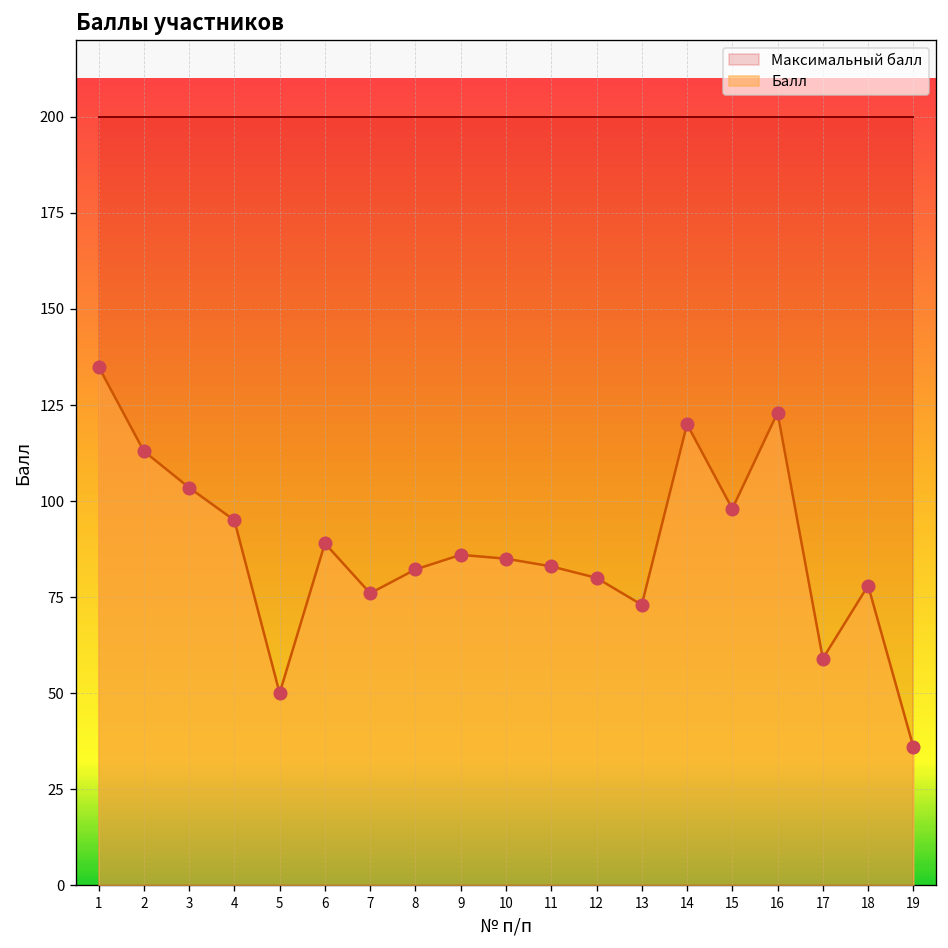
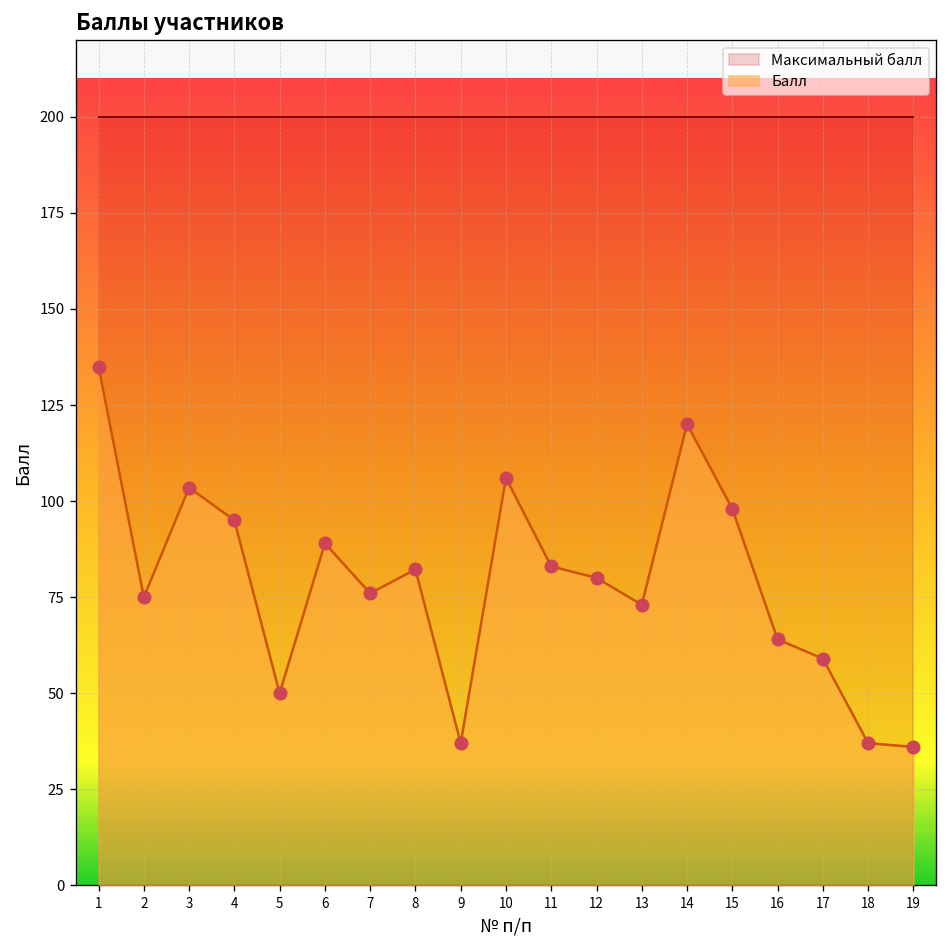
  {
    "Максимальный балл": {
      "1": 200,
      "2": 200,
      "3": 200,
      "4": 200,
      "5": 200,
      "6": 200,
      "7": 200,
      "8": 200,
      "9": 200,
      "10": 200,
      "11": 200,
      "12": 200,
      "13": 200,
      "14": 200,
      "15": 200,
      "16": 200,
      "17": 200,
      "18": 200,
      "19": 200
    },
    "Балл": {
      "1": 135,
-     "2": 113,
+     "2": 75,
      "3": 104,
      "4": 95,
      "5": 50,
      "6": 89,
      "7": 76,
      "8": 82,
-     "9": 86,
-     "10": 85,
+     "9": 37,
+     "10": 106,
      "11": 83,
      "12": 80,
      "13": 73,
      "14": 120,
      "15": 98,
-     "16": 123,
+     "16": 64,
      "17": 59,
-     "18": 78,
+     "18": 37,
      "19": 36
    }
  }
